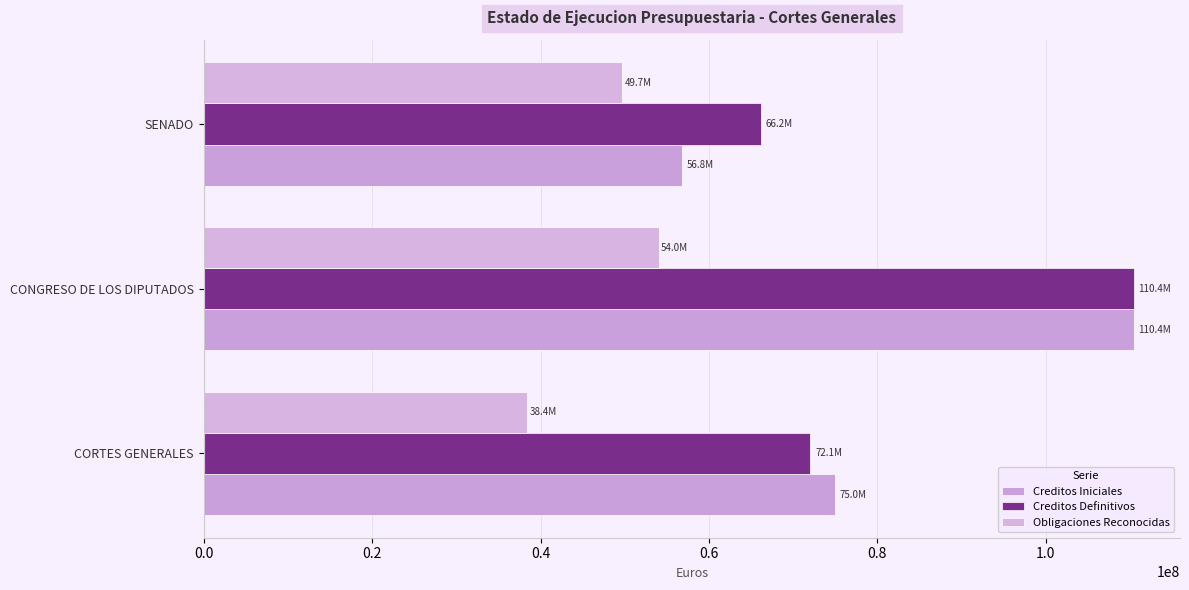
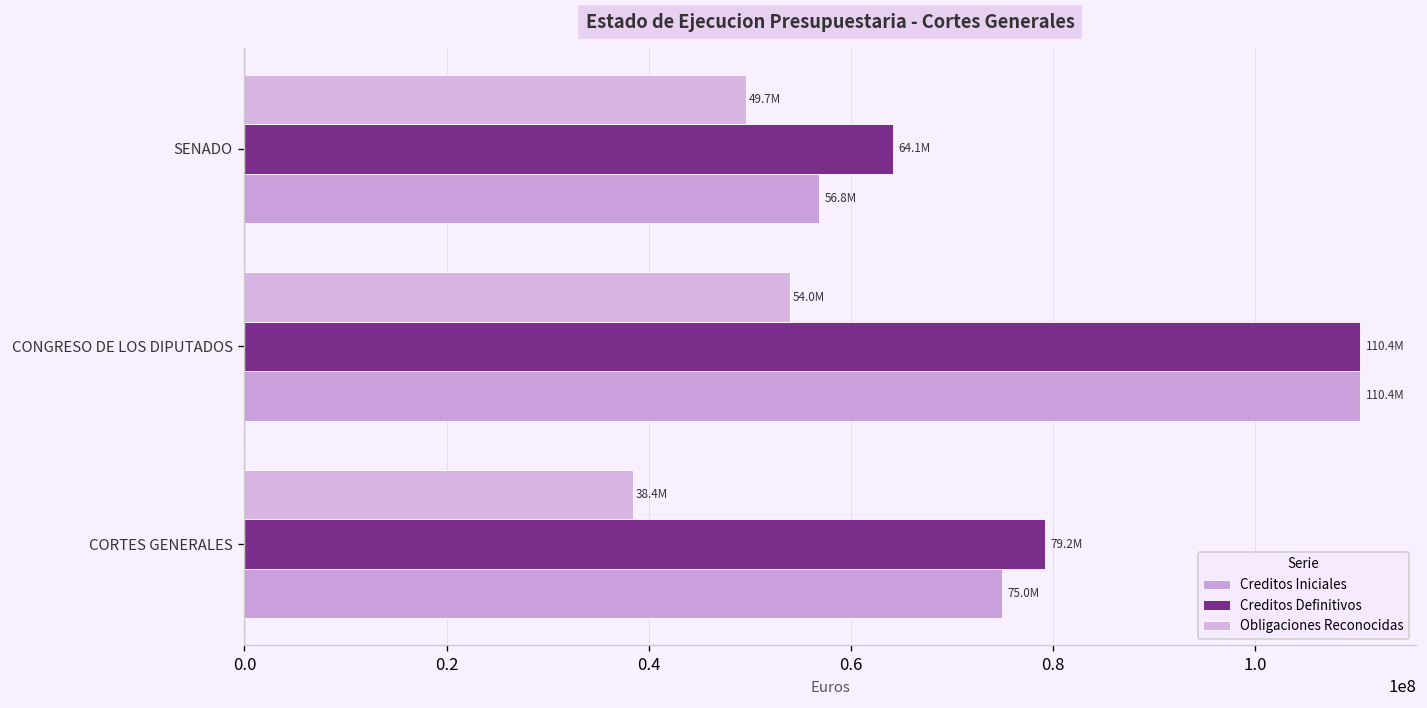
  {
    "Creditos Definitivos": {
-     "SENADO": "66.2M",
+     "SENADO": "64.1M",
      "CONGRESO DE LOS DIPUTADOS": "110.4M",
-     "CORTES GENERALES": "72.1M"
+     "CORTES GENERALES": "79.2M"
    }
  }
